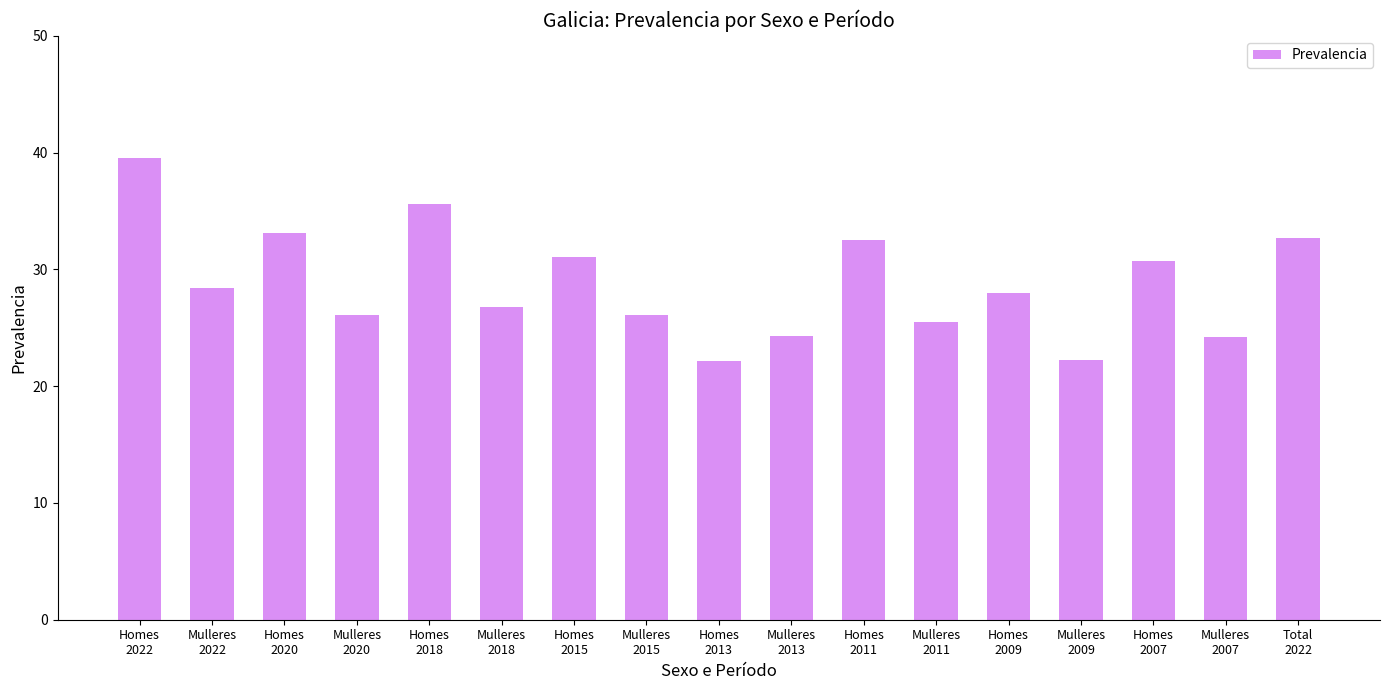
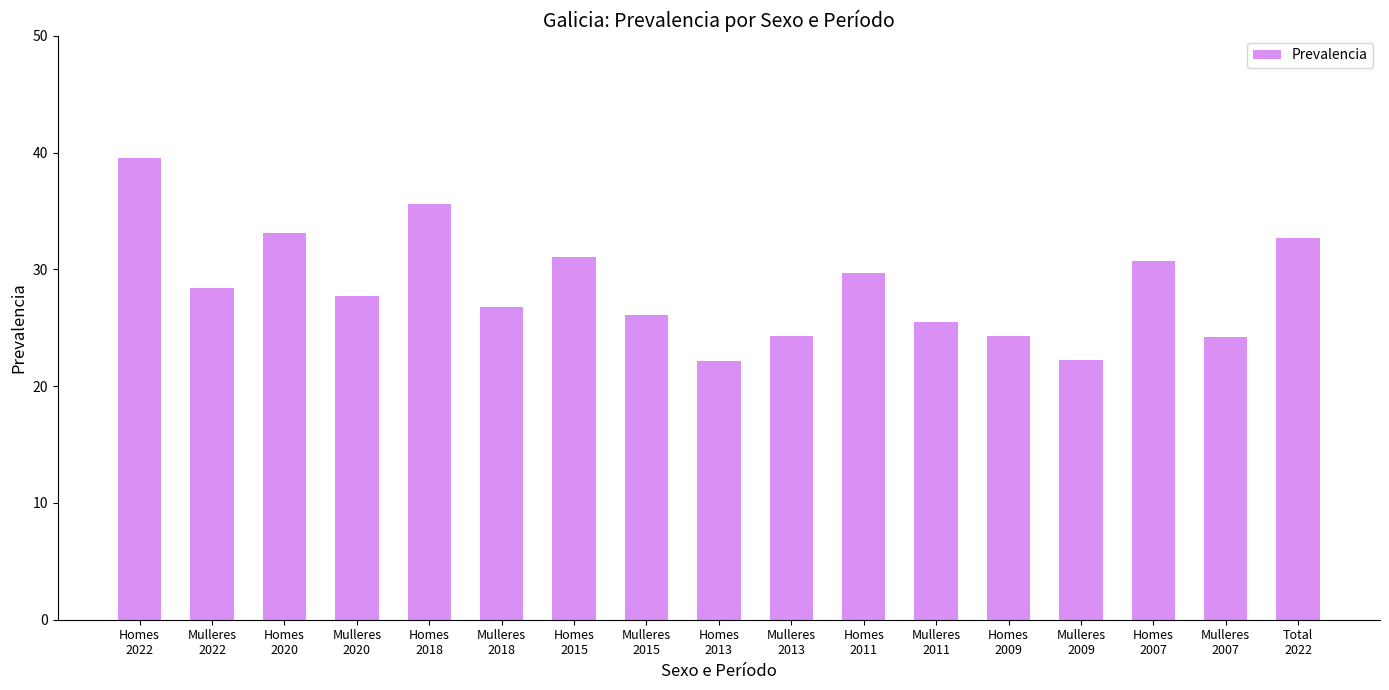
  {
    "Homes 2022": 39.5,
    "Mulleres 2022": 28.4,
    "Homes 2020": 33.1,
-   "Mulleres 2020": 26.1,
+   "Mulleres 2020": 27.7,
    "Homes 2018": 35.6,
    "Mulleres 2018": 26.8,
    "Homes 2015": 31.0,
    "Mulleres 2015": 26.1,
    "Homes 2013": 22.2,
    "Mulleres 2013": 24.3,
-   "Homes 2011": 32.5,
+   "Homes 2011": 29.7,
    "Mulleres 2011": 25.5,
-   "Homes 2009": 28.0,
+   "Homes 2009": 24.3,
    "Mulleres 2009": 22.3,
    "Homes 2007": 30.7,
    "Mulleres 2007": 24.2,
    "Total 2022": 32.7
  }
